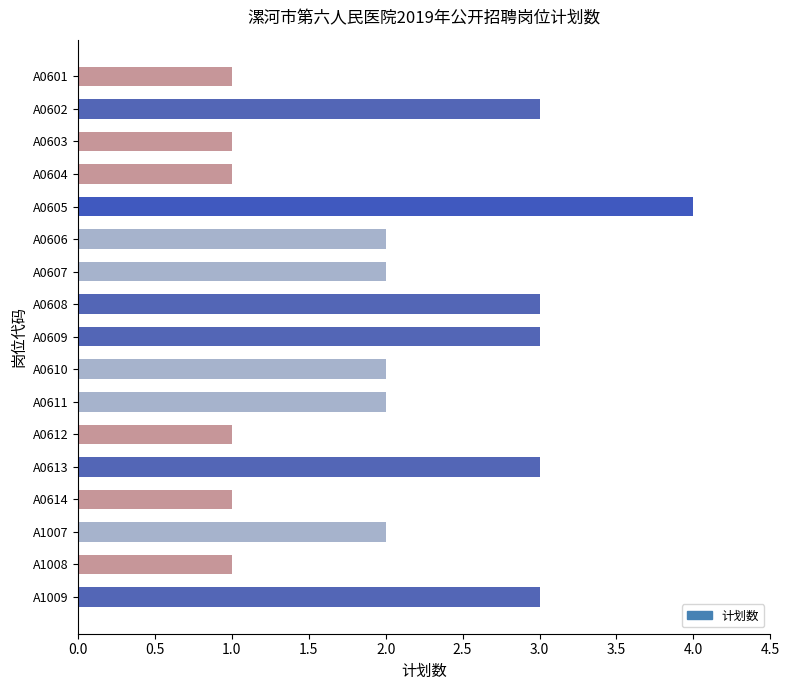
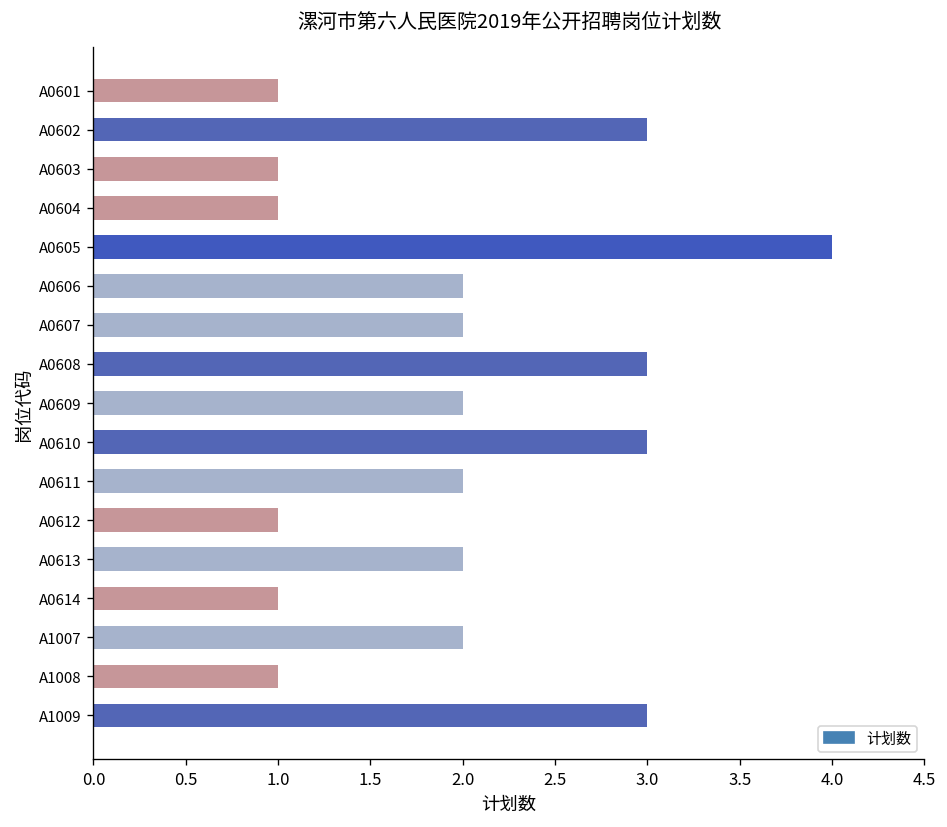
  {
    "A0601": 1,
    "A0602": 3,
    "A0603": 1,
    "A0604": 1,
    "A0605": 4,
    "A0606": 2,
    "A0607": 2,
    "A0608": 3,
-   "A0609": 3,
-   "A0610": 2,
+   "A0609": 2,
+   "A0610": 3,
    "A0611": 2,
    "A0612": 1,
-   "A0613": 3,
+   "A0613": 2,
    "A0614": 1,
    "A1007": 2,
    "A1008": 1,
    "A1009": 3
  }
